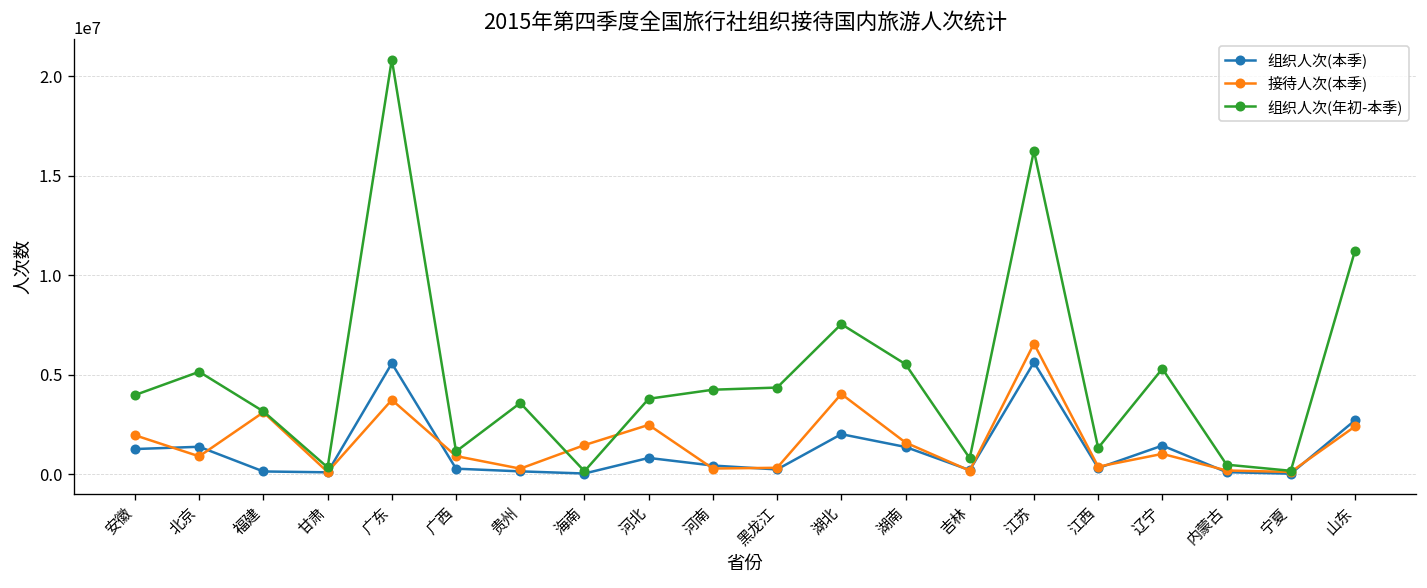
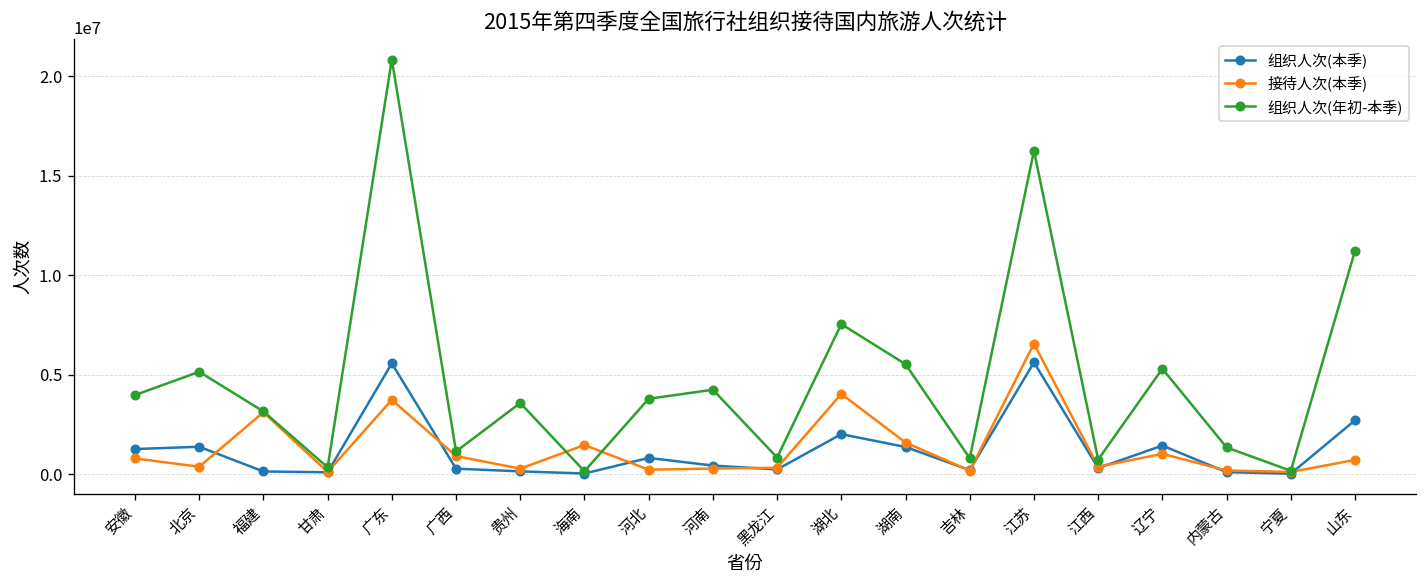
  {
    "组织人次(本季)": {
      "安徽": 1300000,
      "北京": 1400000,
      "福建": 100000,
      "广东": 5600000,
      "广西": 300000,
      "河北": 800000,
      "湖北": 2000000,
      "湖南": 1400000,
      "江苏": 5600000,
      "辽宁": 1400000,
      "山东": 2700000
    },
    "接待人次(本季)": {
-     "安徽": 2000000,
-     "北京": 900000,
+     "安徽": 800000,
+     "北京": 400000,
      "广东": 3700000,
      "广西": 900000,
      "海南": 1500000,
-     "河北": 2500000,
+     "河北": 200000,
      "湖北": 4000000,
      "湖南": 1600000,
      "江苏": 6600000,
      "辽宁": 1000000,
-     "山东": 2400000
+     "山东": 700000
    },
    "组织人次(年初-本季)": {
      "安徽": 4000000,
      "北京": 5200000,
      "甘肃": 400000,
      "广东": 20800000,
      "广西": 1200000,
      "贵州": 3600000,
      "河北": 3800000,
      "河南": 4300000,
-     "黑龙江": 4400000,
+     "黑龙江": 900000,
      "湖北": 7600000,
      "湖南": 5500000,
      "吉林": 800000,
      "江苏": 16300000,
-     "江西": 1300000,
+     "江西": 700000,
      "辽宁": 5300000,
-     "内蒙古": 500000,
+     "内蒙古": 1400000,
      "山东": 11200000
    }
  }
